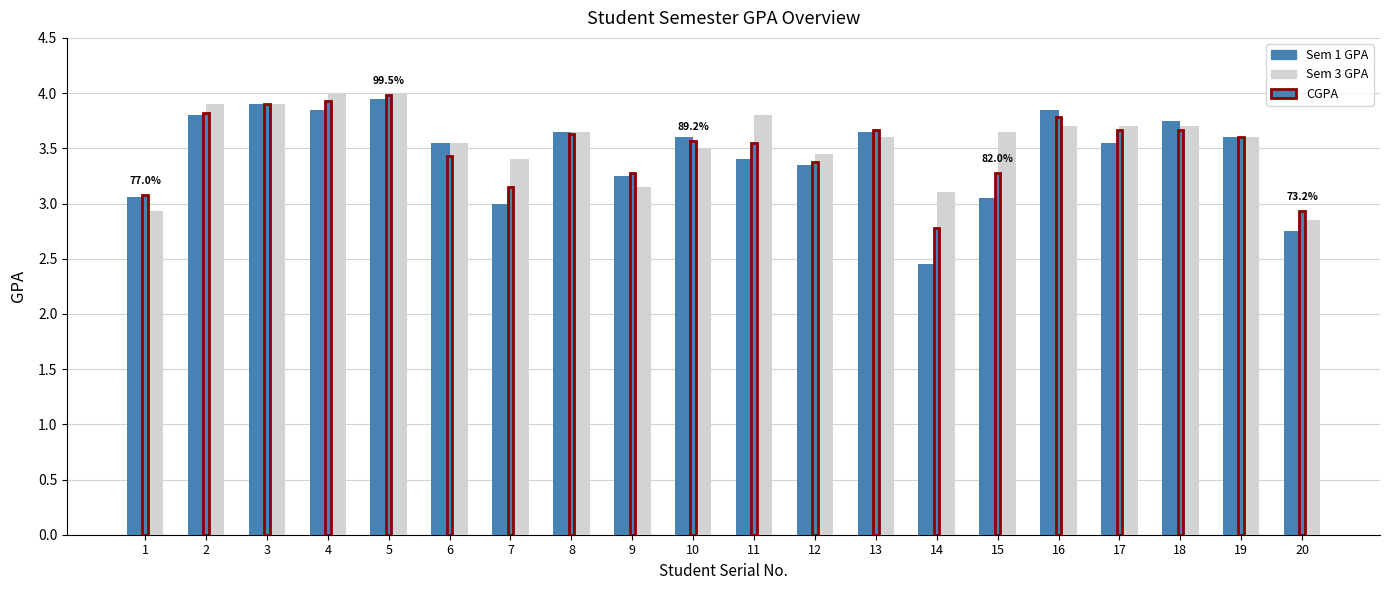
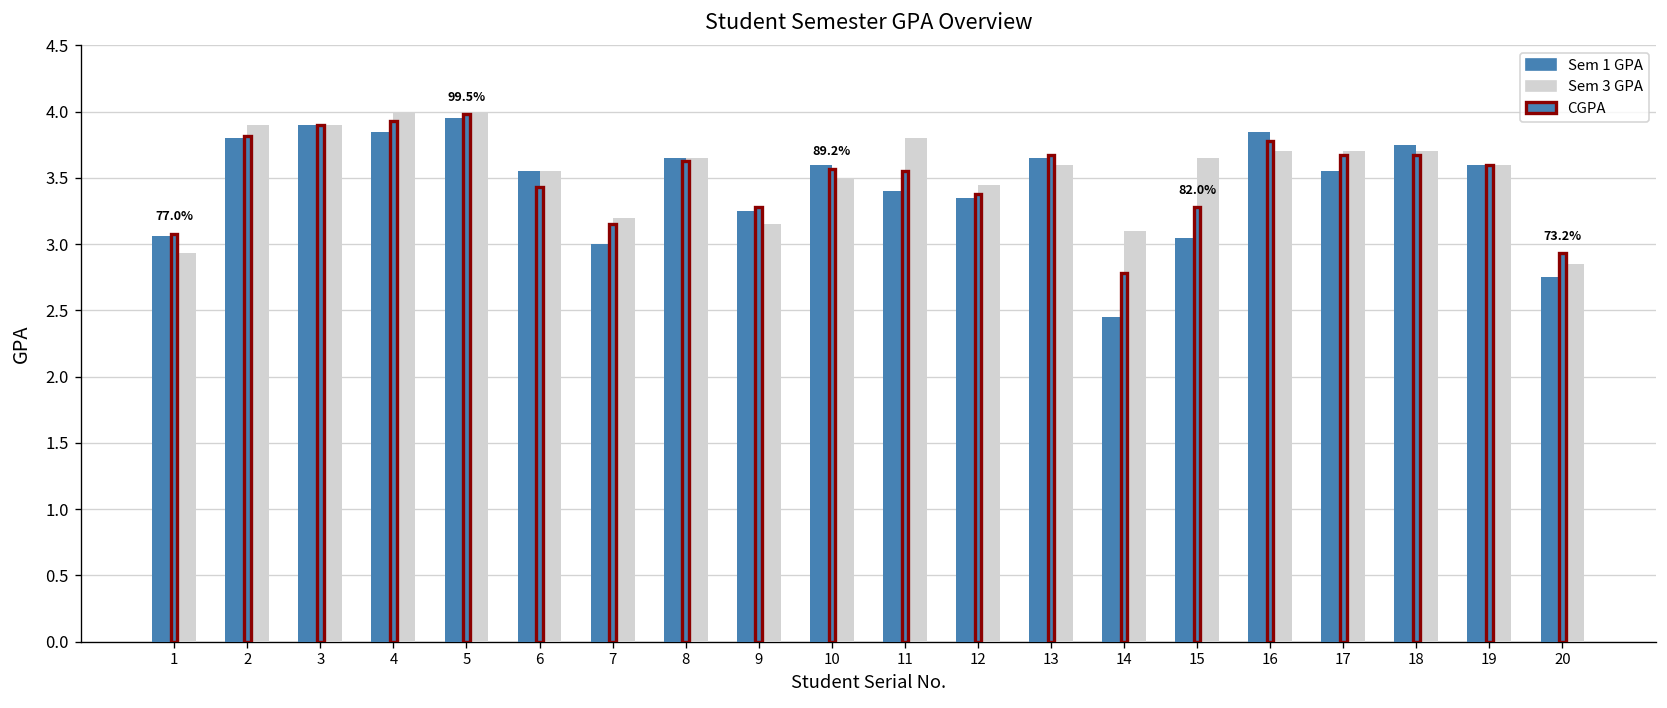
  {
    "Sem 3 GPA": {
      "1": 2.93,
      "2": 3.9,
      "3": 3.9,
      "4": 4.0,
      "6": 3.55,
-     "7": 3.4,
+     "7": 3.2,
      "8": 3.65,
      "9": 3.15,
      "10": 3.5,
      "11": 3.8,
      "12": 3.45,
      "13": 3.6,
      "14": 3.1,
      "16": 3.7,
      "17": 3.7,
      "18": 3.7,
      "19": 3.6,
      "20": 2.85
    }
  }
